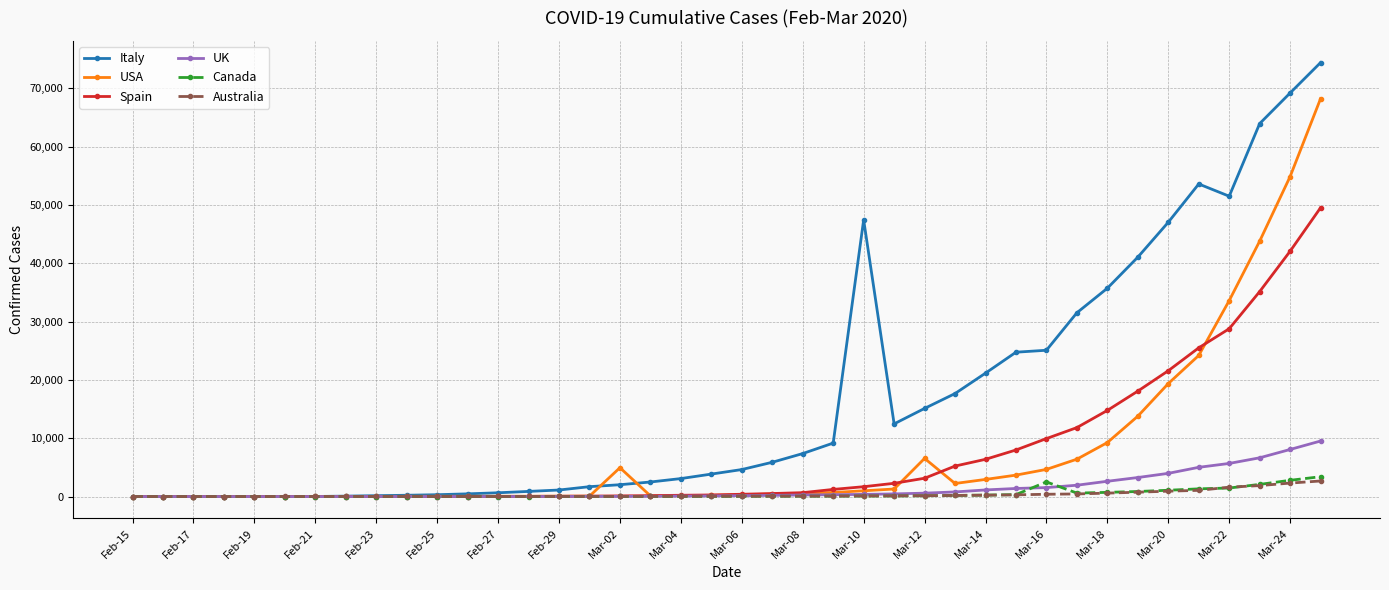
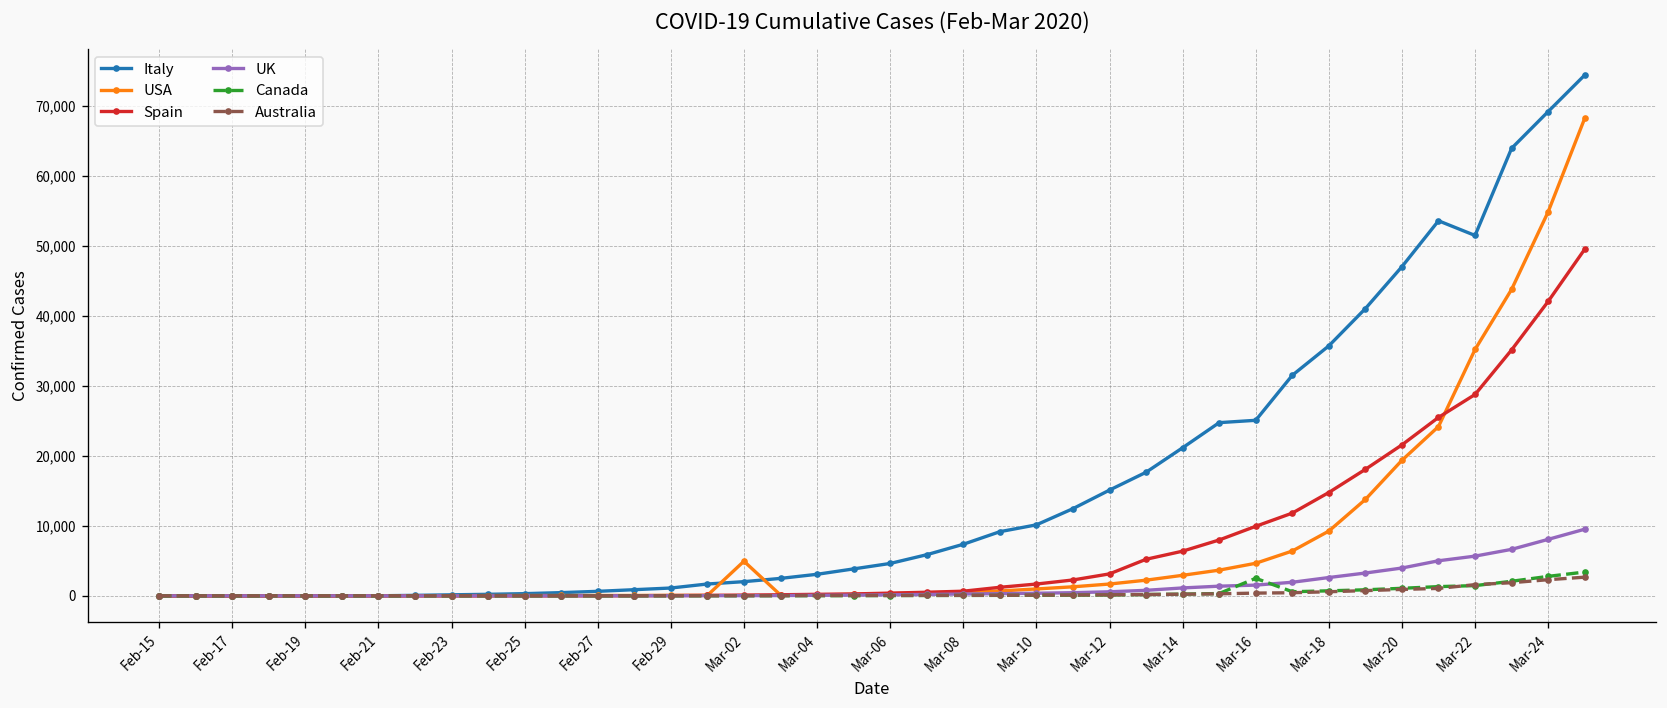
  {
    "Italy": {
      "Feb-27": "1,000",
      "Feb-29": "1,000",
      "Mar-02": "2,000",
      "Mar-04": "3,000",
      "Mar-06": "5,000",
      "Mar-08": "7,000",
-     "Mar-10": "47,000",
+     "Mar-10": "10,000",
      "Mar-12": "15,000",
      "Mar-14": "21,000",
      "Mar-16": "25,000",
      "Mar-18": "36,000",
      "Mar-20": "47,000",
      "Mar-22": "51,000",
      "Mar-24": "69,000"
    },
    "USA": {
      "Mar-02": "5,000",
      "Mar-10": "1,000",
-     "Mar-12": "7,000",
+     "Mar-12": "2,000",
      "Mar-14": "3,000",
      "Mar-16": "5,000",
      "Mar-18": "9,000",
      "Mar-20": "19,000",
-     "Mar-22": "34,000",
+     "Mar-22": "35,000",
      "Mar-24": "55,000"
    },
    "Spain": {
      "Mar-10": "2,000",
      "Mar-12": "3,000",
      "Mar-14": "6,000",
      "Mar-16": "10,000",
      "Mar-18": "15,000",
      "Mar-20": "22,000",
      "Mar-22": "29,000",
      "Mar-24": "42,000"
    },
    "UK": {
      "Mar-14": "1,000",
      "Mar-16": "2,000",
      "Mar-18": "3,000",
      "Mar-20": "4,000",
      "Mar-22": "6,000",
      "Mar-24": "8,000"
    },
    "Canada": {
      "Mar-16": "3,000",
      "Mar-24": "3,000"
    },
    "Australia": {
      "Mar-16": "0",
      "Mar-24": "2,000"
    }
  }
